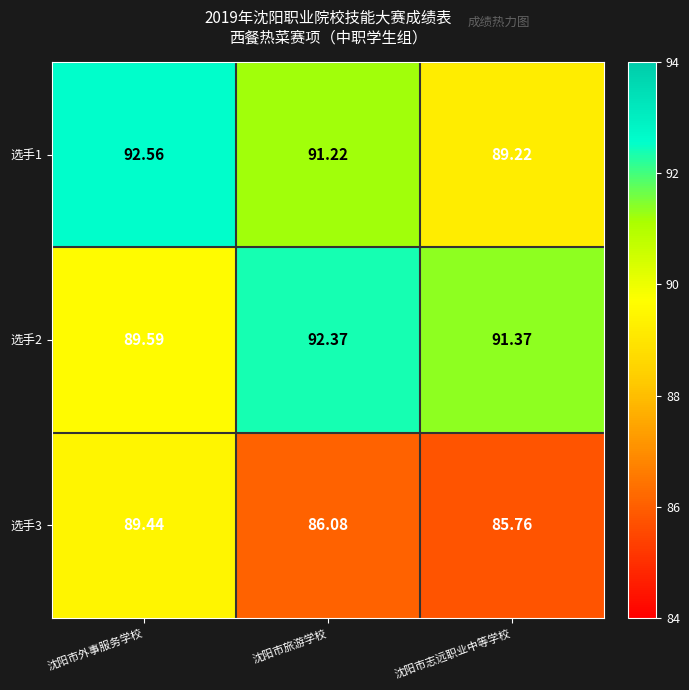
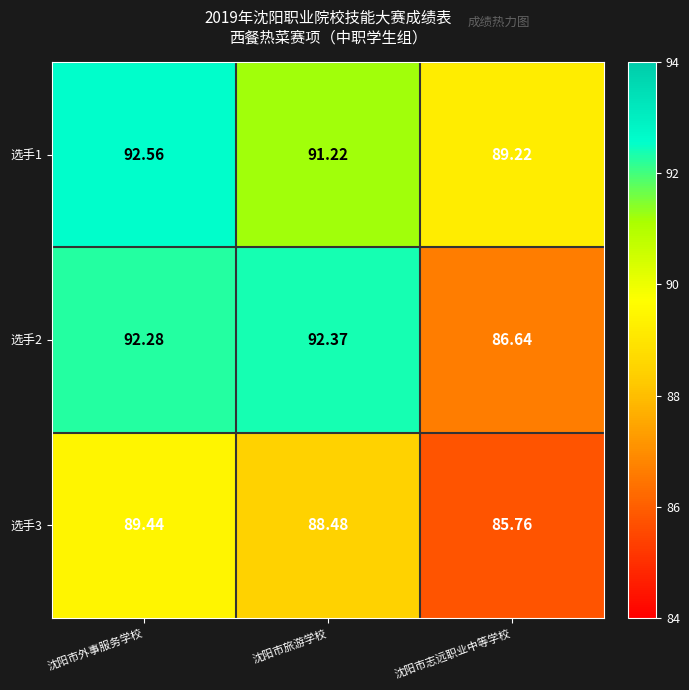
  {
    "选手1": {
      "沈阳市外事服务学校": 92.56,
      "沈阳市旅游学校": 91.22,
      "沈阳市志远职业中等学校": 89.22
    },
    "选手2": {
-     "沈阳市外事服务学校": 89.59,
+     "沈阳市外事服务学校": 92.28,
      "沈阳市旅游学校": 92.37,
-     "沈阳市志远职业中等学校": 91.37
+     "沈阳市志远职业中等学校": 86.64
    },
    "选手3": {
      "沈阳市外事服务学校": 89.44,
-     "沈阳市旅游学校": 86.08,
+     "沈阳市旅游学校": 88.48,
      "沈阳市志远职业中等学校": 85.76
    }
  }
